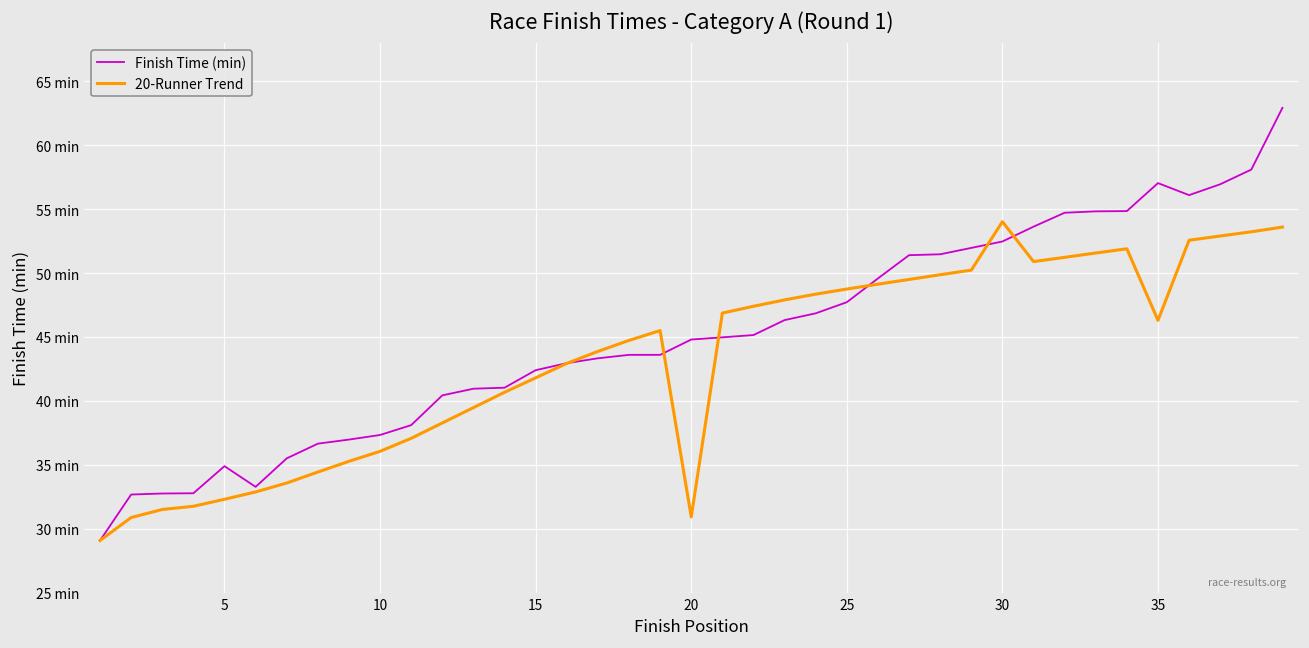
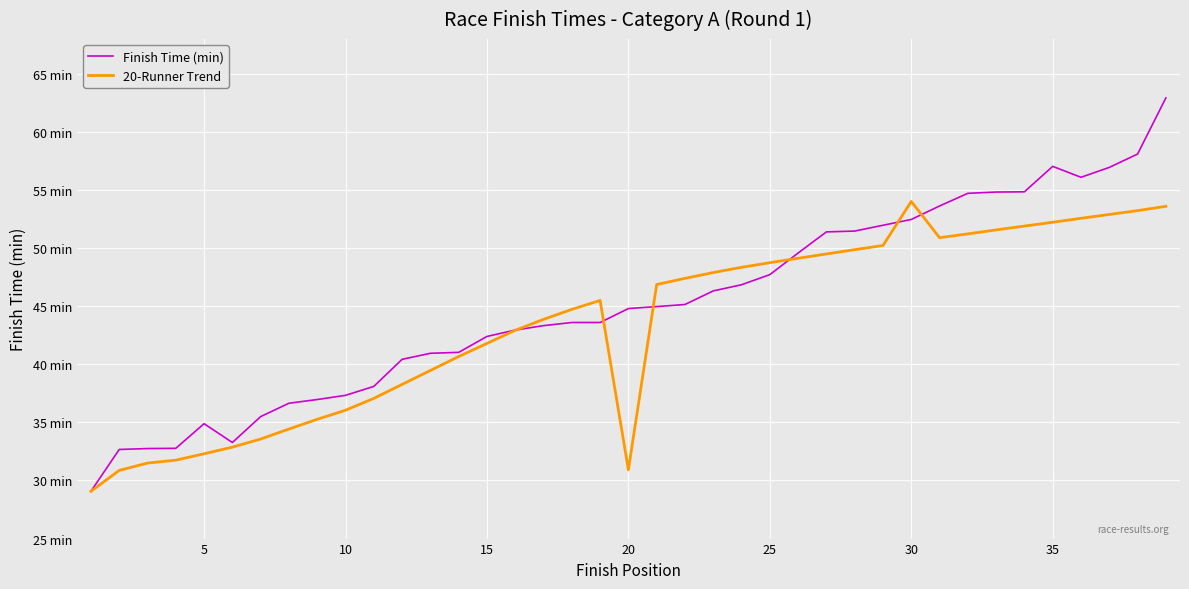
  {
    "Finish Time (min)": {
      "5": "34.9 min",
      "10": "37.3 min",
      "15": "42.4 min",
      "20": "44.8 min",
      "25": "47.7 min",
      "30": "52.5 min",
      "35": "57.0 min"
    },
    "20-Runner Trend": {
      "5": "32.3 min",
      "10": "36.1 min",
      "15": "41.8 min",
      "20": "30.9 min",
      "25": "48.8 min",
      "30": "54.0 min",
-     "35": "46.3 min"
+     "35": "52.2 min"
    }
  }
